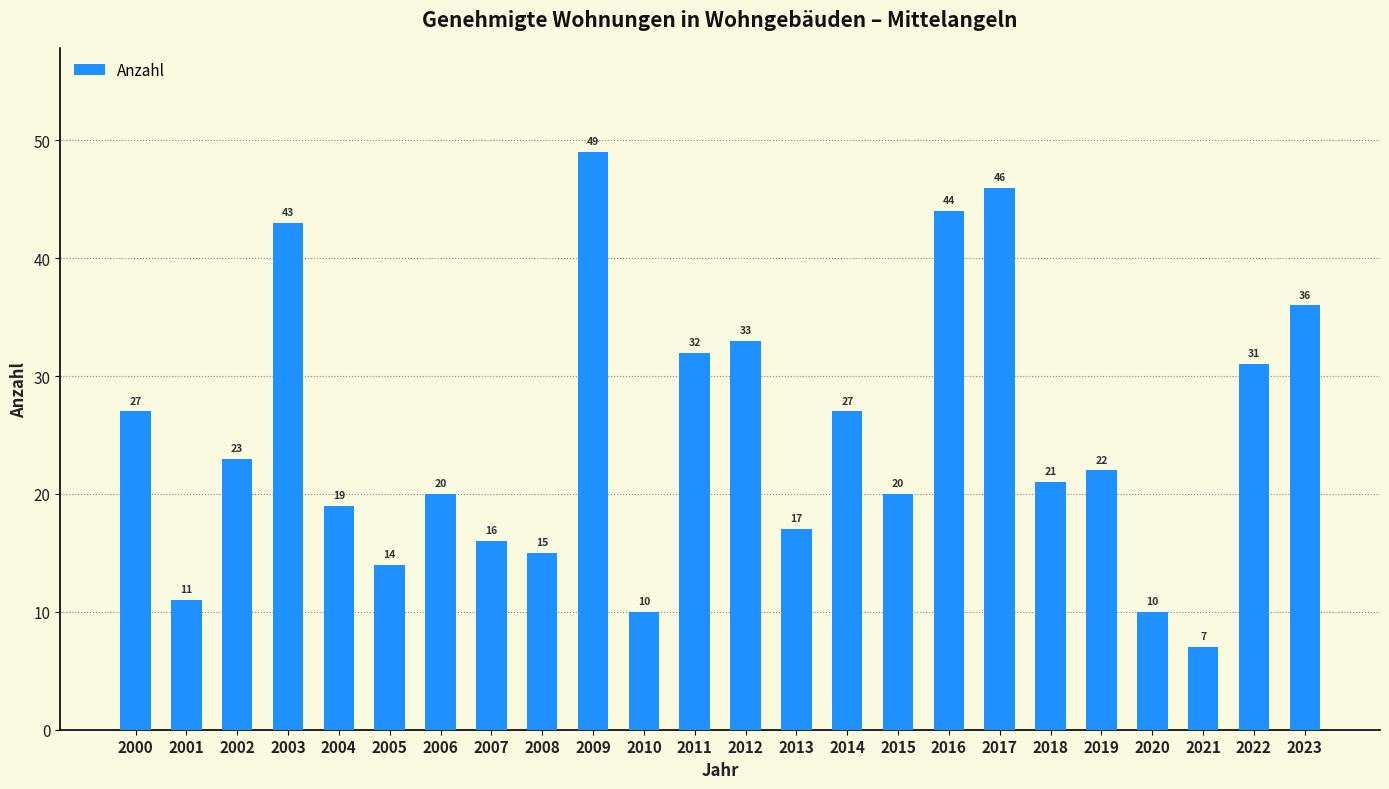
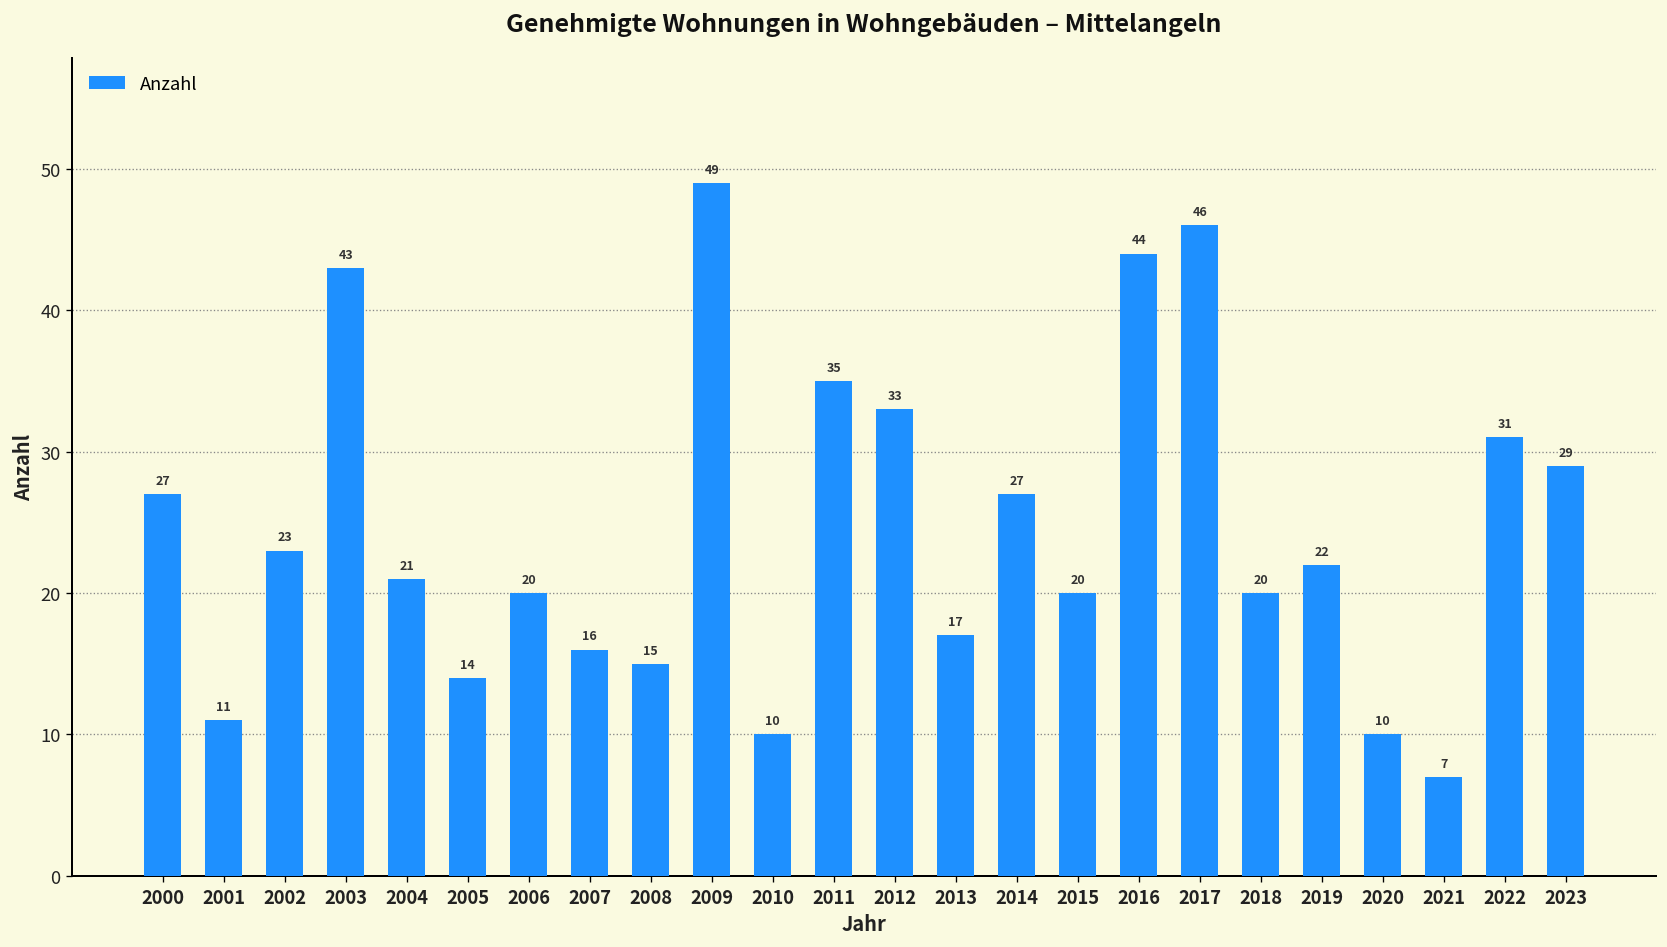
  {
    "2000": 27,
    "2001": 11,
    "2002": 23,
    "2003": 43,
-   "2004": 19,
+   "2004": 21,
    "2005": 14,
    "2006": 20,
    "2007": 16,
    "2008": 15,
    "2009": 49,
    "2010": 10,
-   "2011": 32,
+   "2011": 35,
    "2012": 33,
    "2013": 17,
    "2014": 27,
    "2015": 20,
    "2016": 44,
    "2017": 46,
-   "2018": 21,
+   "2018": 20,
    "2019": 22,
    "2020": 10,
    "2021": 7,
    "2022": 31,
-   "2023": 36
+   "2023": 29
  }
